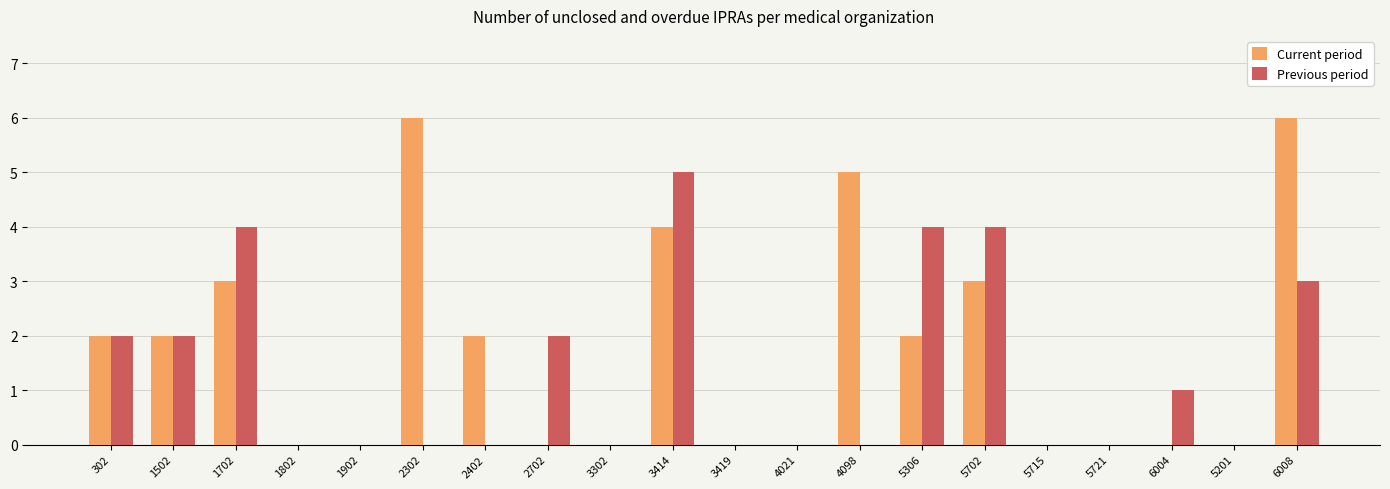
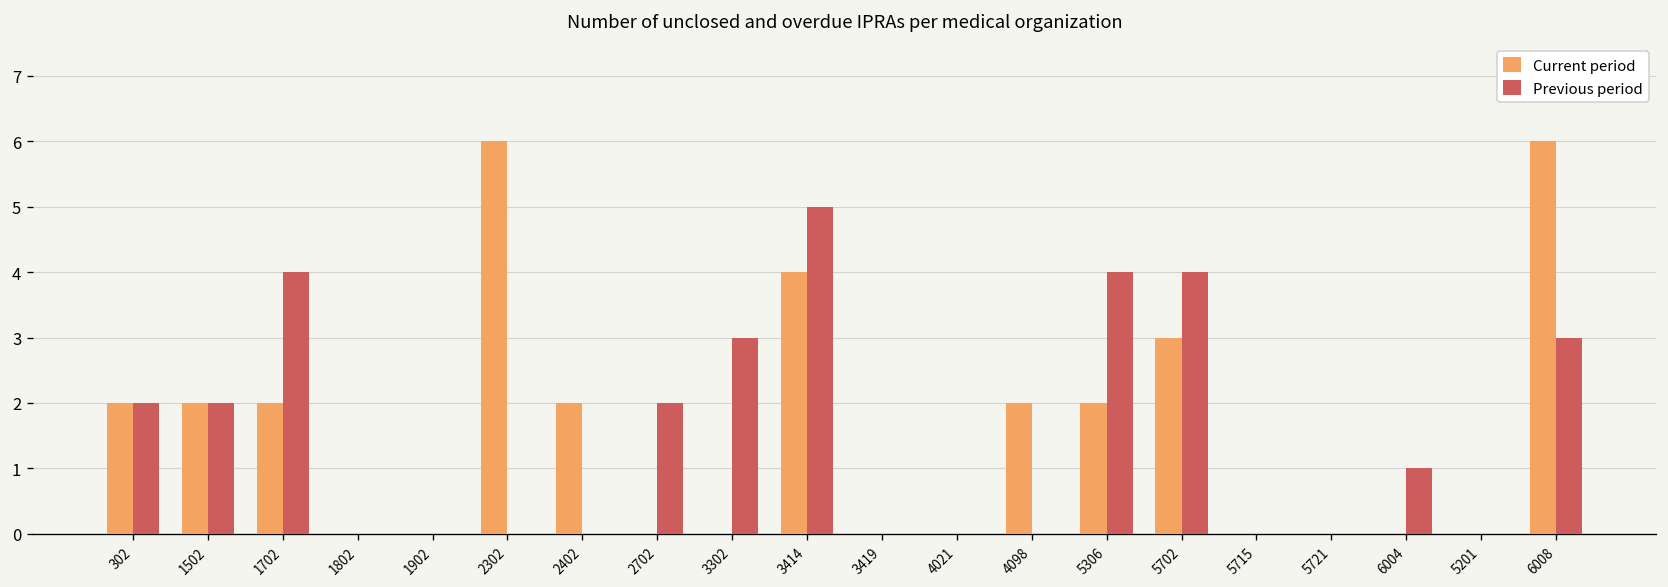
  {
    "Current period": {
      "302": 2,
      "1502": 2,
-     "1702": 3,
+     "1702": 2,
      "1802": 0,
      "1902": 0,
      "2302": 6,
      "2402": 2,
      "2702": 0,
      "3302": 0,
      "3414": 4,
      "3419": 0,
      "4021": 0,
-     "4098": 5,
+     "4098": 2,
      "5306": 2,
      "5702": 3,
      "5715": 0,
      "5721": 0,
      "6004": 0,
      "5201": 0,
      "6008": 6
    },
    "Previous period": {
      "302": 2,
      "1502": 2,
      "1702": 4,
      "1802": 0,
      "1902": 0,
      "2302": 0,
      "2402": 0,
      "2702": 2,
-     "3302": 0,
+     "3302": 3,
      "3414": 5,
      "3419": 0,
      "4021": 0,
      "4098": 0,
      "5306": 4,
      "5702": 4,
      "5715": 0,
      "5721": 0,
      "6004": 1,
      "5201": 0,
      "6008": 3
    }
  }
